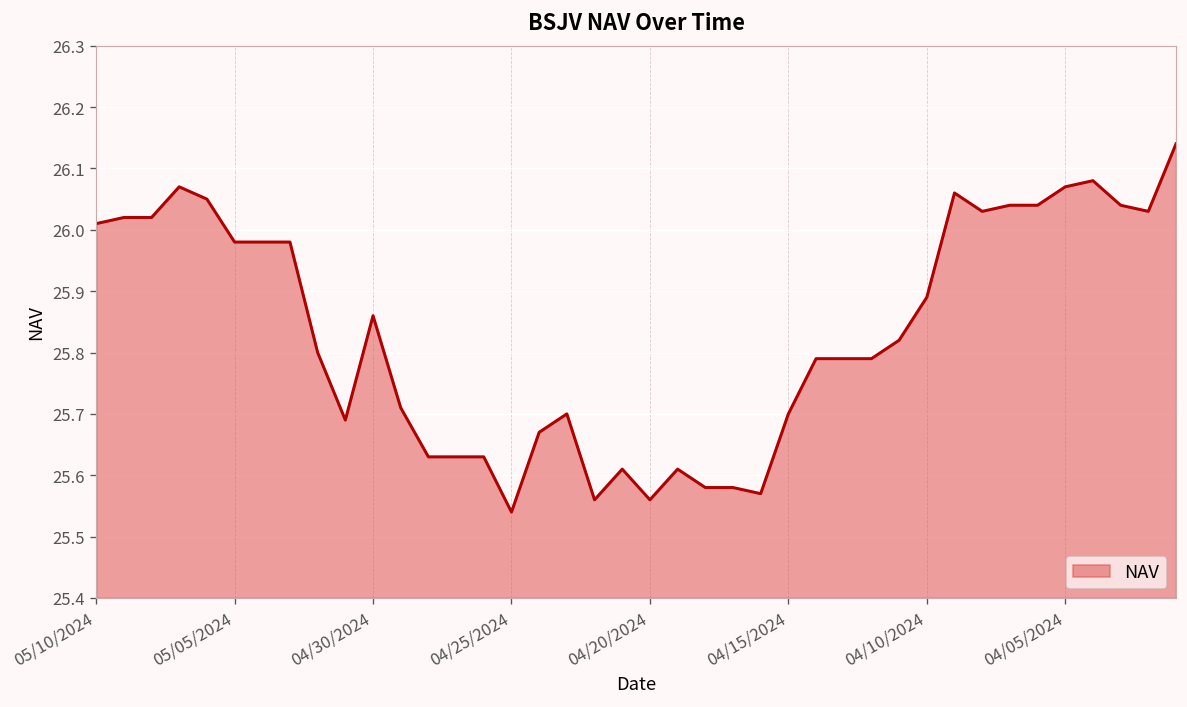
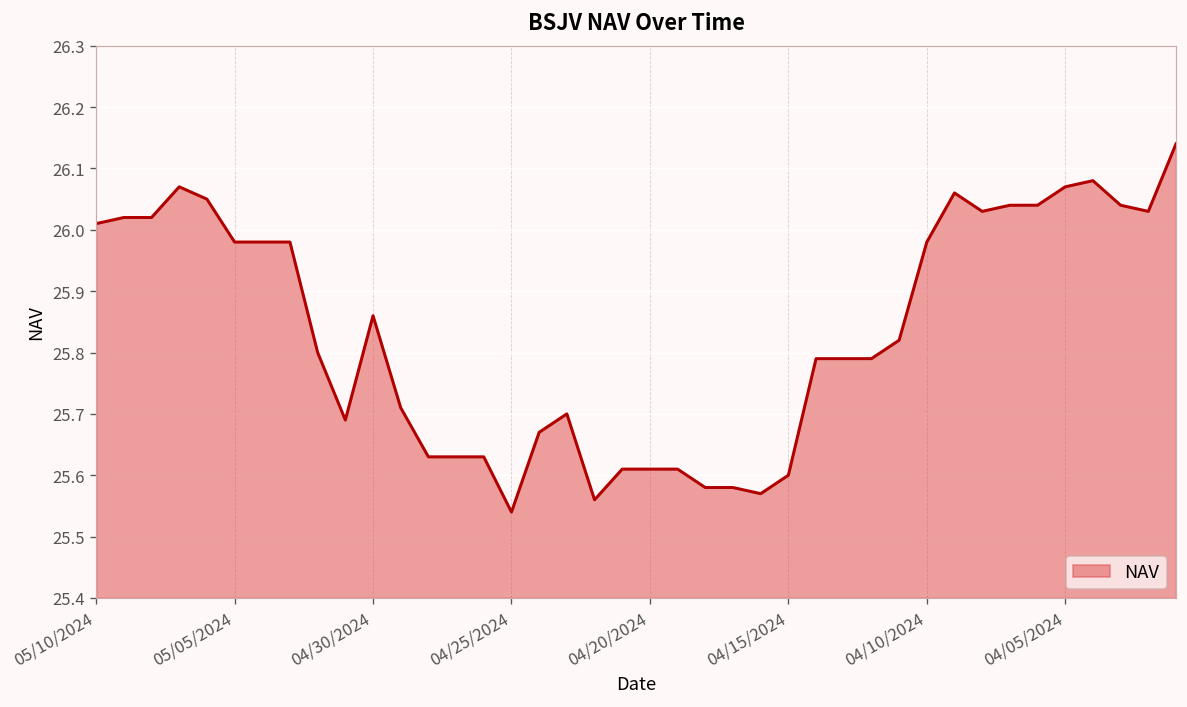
  {
    "05/10/2024": 26.01,
    "05/05/2024": 25.98,
    "04/30/2024": 25.86,
    "04/25/2024": 25.54,
-   "04/20/2024": 25.56,
-   "04/15/2024": 25.7,
-   "04/10/2024": 25.89,
+   "04/20/2024": 25.61,
+   "04/15/2024": 25.6,
+   "04/10/2024": 25.98,
    "04/05/2024": 26.07
  }
